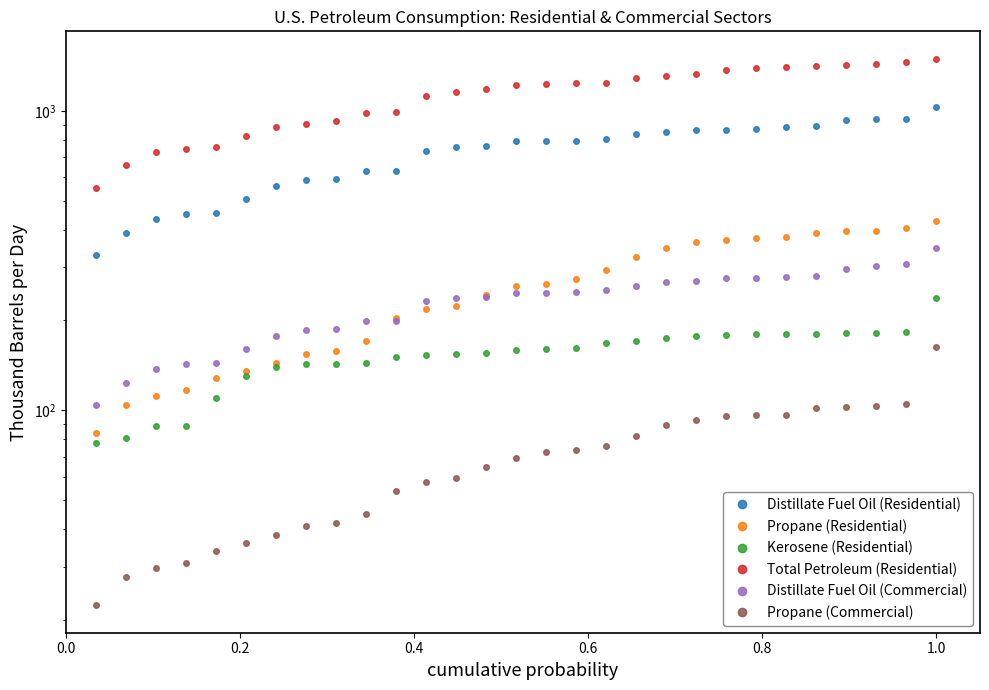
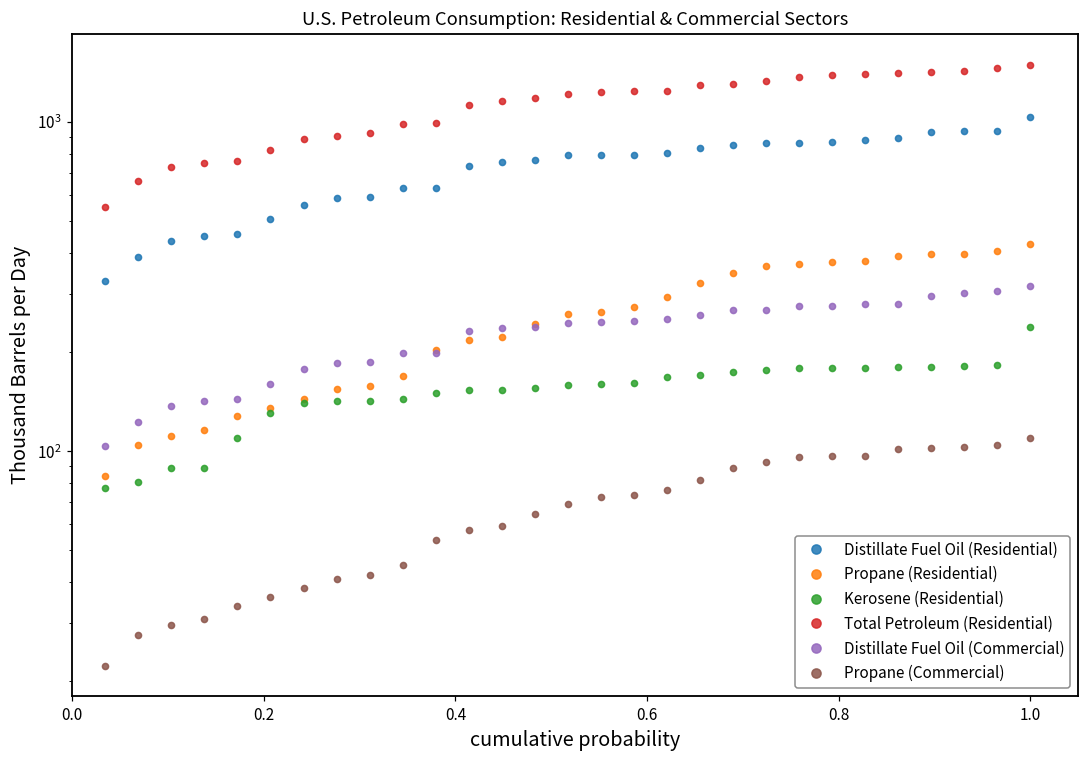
  {
    "Distillate Fuel Oil (Residential)": {
      "1.0": 1030
    },
    "Propane (Residential)": {
      "1.0": 430
    },
    "Kerosene (Residential)": {
      "1.0": 240
    },
    "Total Petroleum (Residential)": {
      "1.0": 1500
    },
    "Distillate Fuel Oil (Commercial)": {
-     "1.0": 350
+     "1.0": 320
    },
    "Propane (Commercial)": {
-     "1.0": 160
+     "1.0": 109
    }
  }
